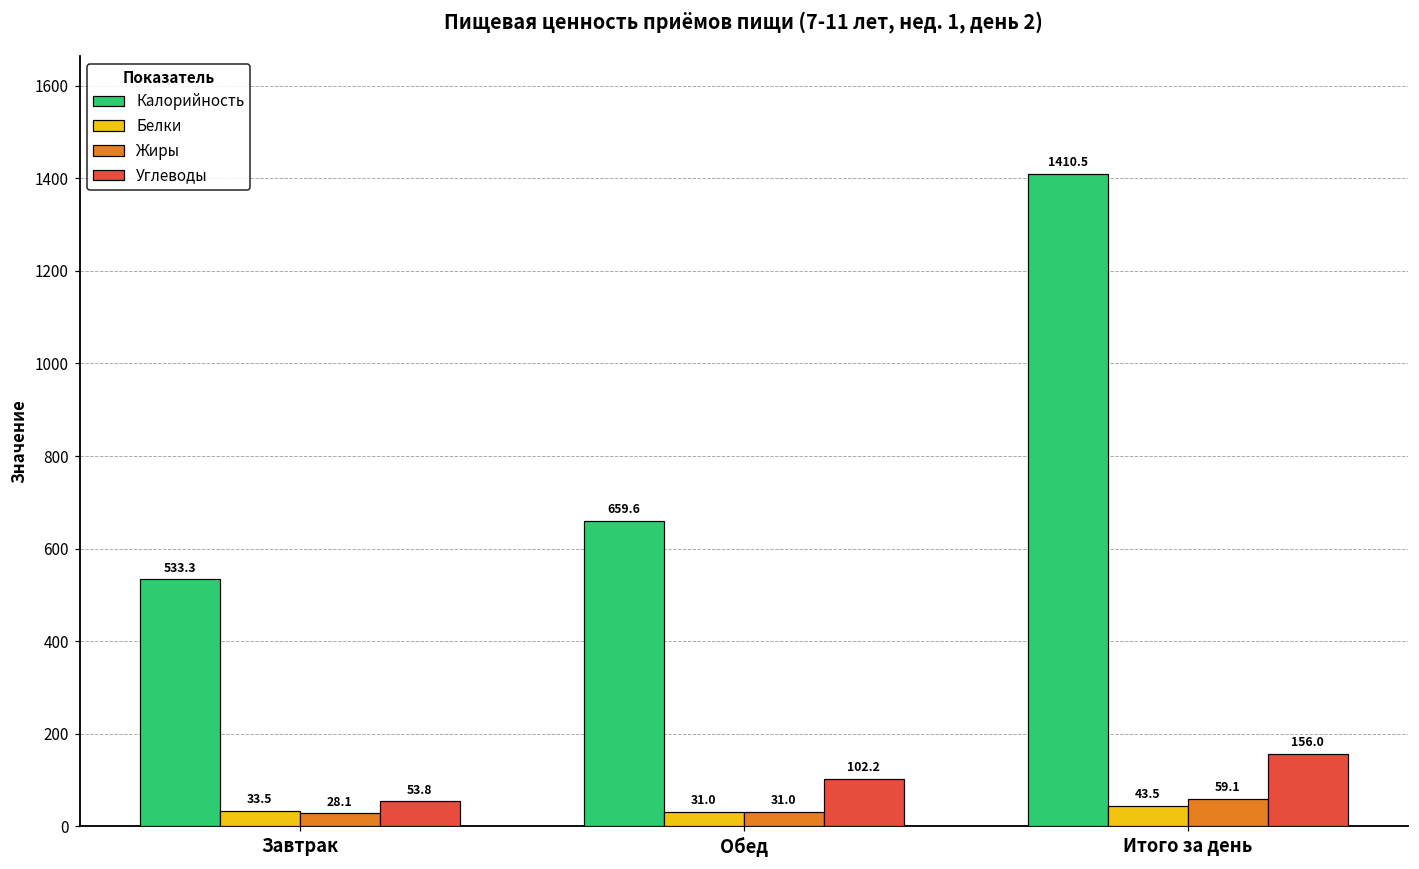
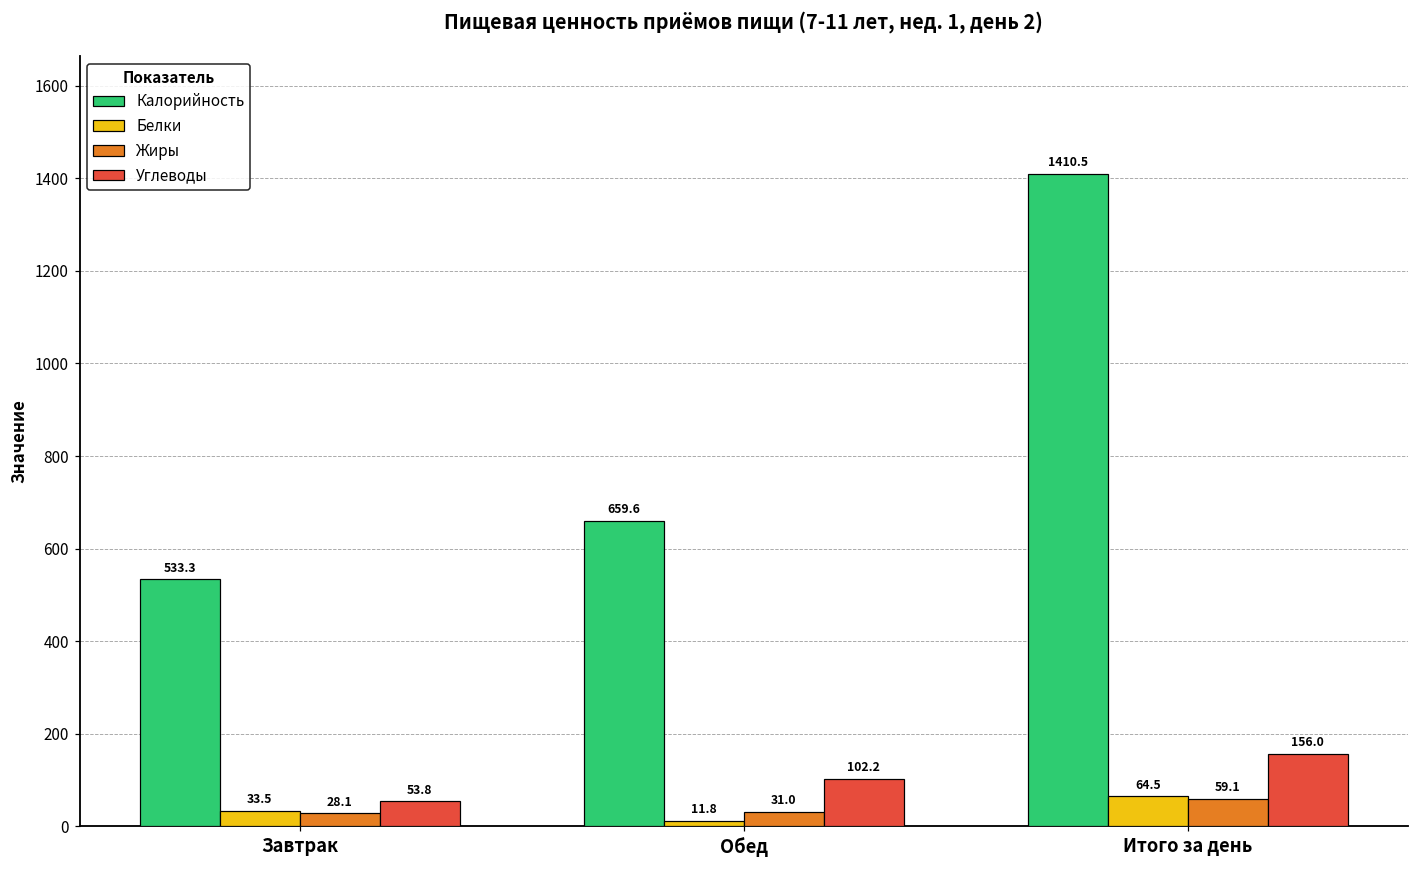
  {
    "Калорийность": {
      "Завтрак": 533.3,
      "Обед": 659.6,
      "Итого за день": 1410.5
    },
    "Белки": {
      "Завтрак": 33.5,
-     "Обед": 31.0,
-     "Итого за день": 43.5
+     "Обед": 11.8,
+     "Итого за день": 64.5
    }
  }
